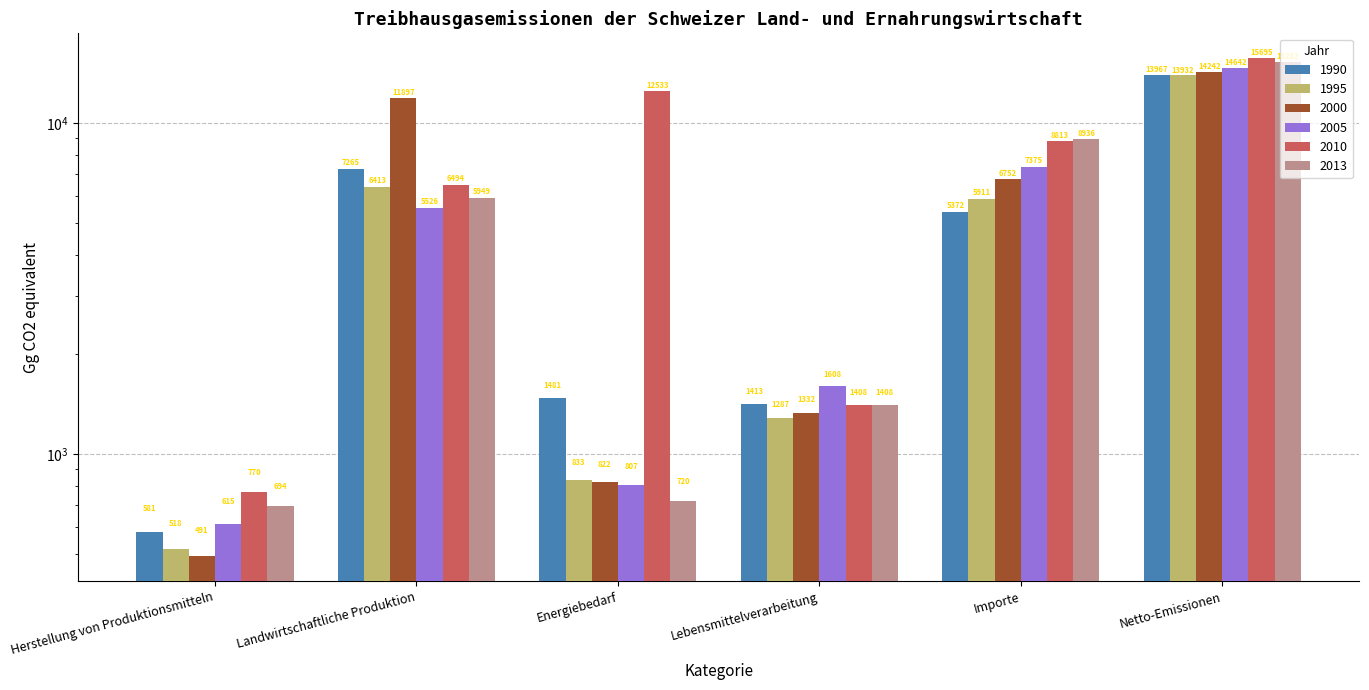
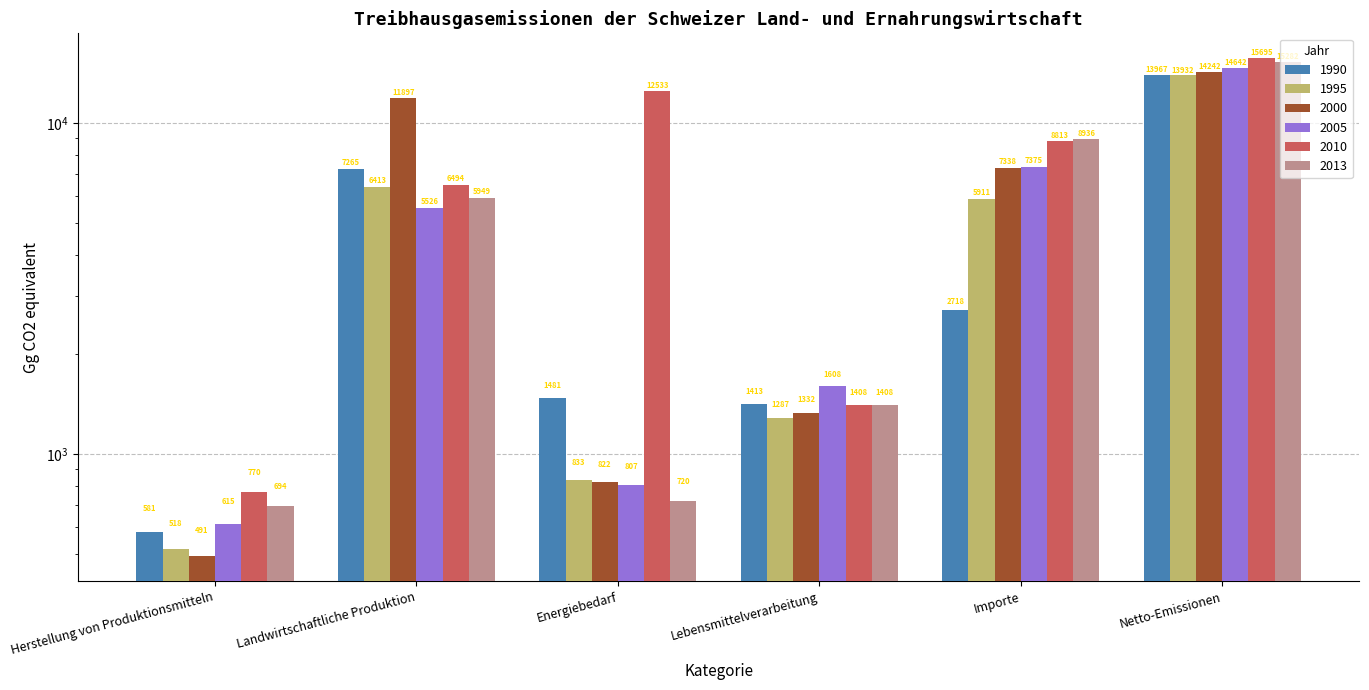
  {
    "1990": {
      "Herstellung von Produktionsmitteln": 581,
      "Landwirtschaftliche Produktion": 7265,
      "Energiebedarf": 1481,
      "Lebensmittelverarbeitung": 1413,
-     "Importe": 5372,
+     "Importe": 2718,
      "Netto-Emissionen": 13967
    },
    "2000": {
      "Herstellung von Produktionsmitteln": 491,
      "Landwirtschaftliche Produktion": 11897,
      "Energiebedarf": 822,
      "Lebensmittelverarbeitung": 1332,
-     "Importe": 6752,
+     "Importe": 7338,
      "Netto-Emissionen": 14242
    },
    "2005": {
      "Herstellung von Produktionsmitteln": 615,
      "Landwirtschaftliche Produktion": 5526,
      "Energiebedarf": 807,
      "Lebensmittelverarbeitung": 1608,
      "Importe": 7375,
      "Netto-Emissionen": 14642
    },
    "2010": {
      "Herstellung von Produktionsmitteln": 770,
      "Landwirtschaftliche Produktion": 6494,
      "Energiebedarf": 12533,
      "Lebensmittelverarbeitung": 1408,
      "Importe": 8813,
      "Netto-Emissionen": 15695
    }
  }
